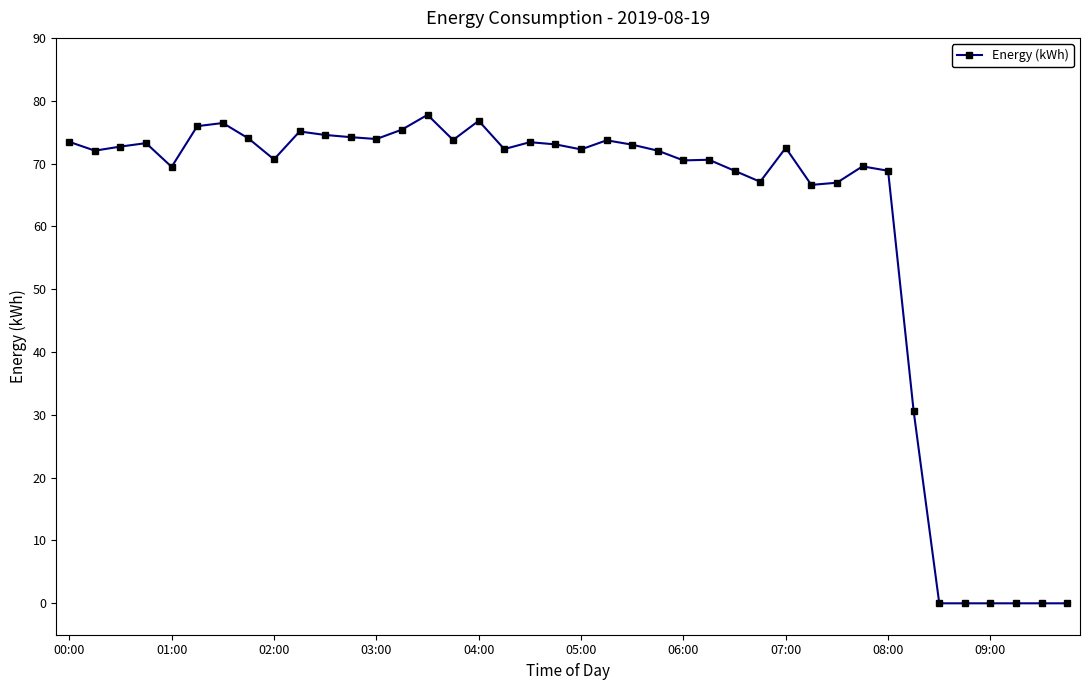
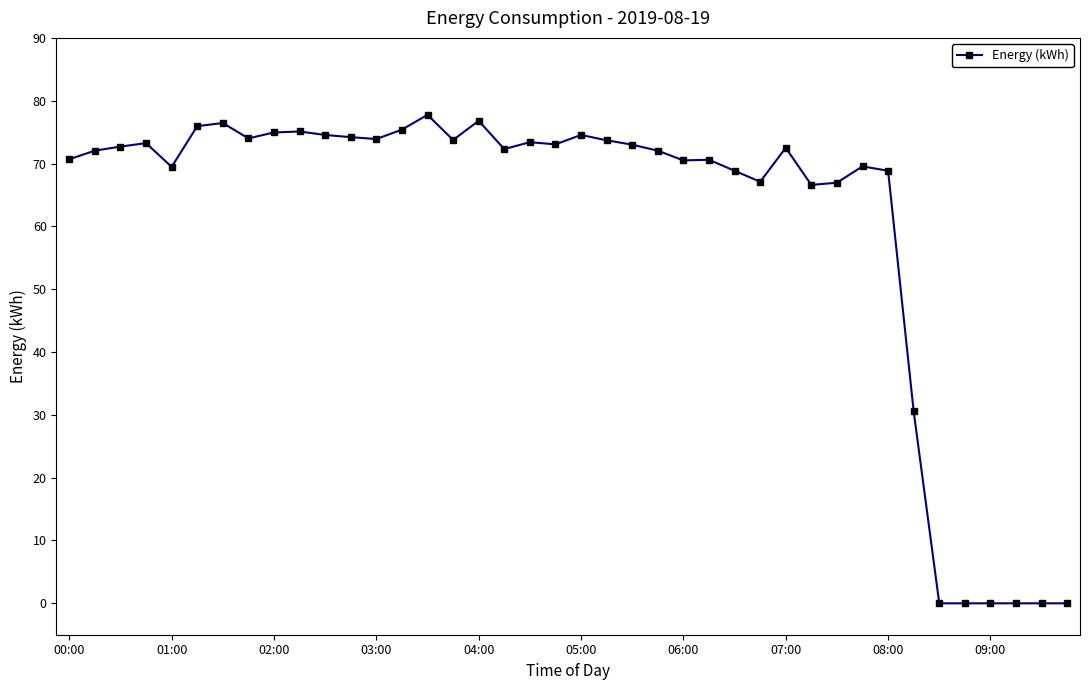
  {
-   "00:00": 73,
+   "00:00": 71,
    "01:00": 69,
-   "02:00": 71,
+   "02:00": 75,
    "03:00": 74,
    "04:00": 77,
-   "05:00": 72,
+   "05:00": 75,
    "06:00": 71,
    "07:00": 73,
    "08:00": 69,
    "09:00": 0
  }
